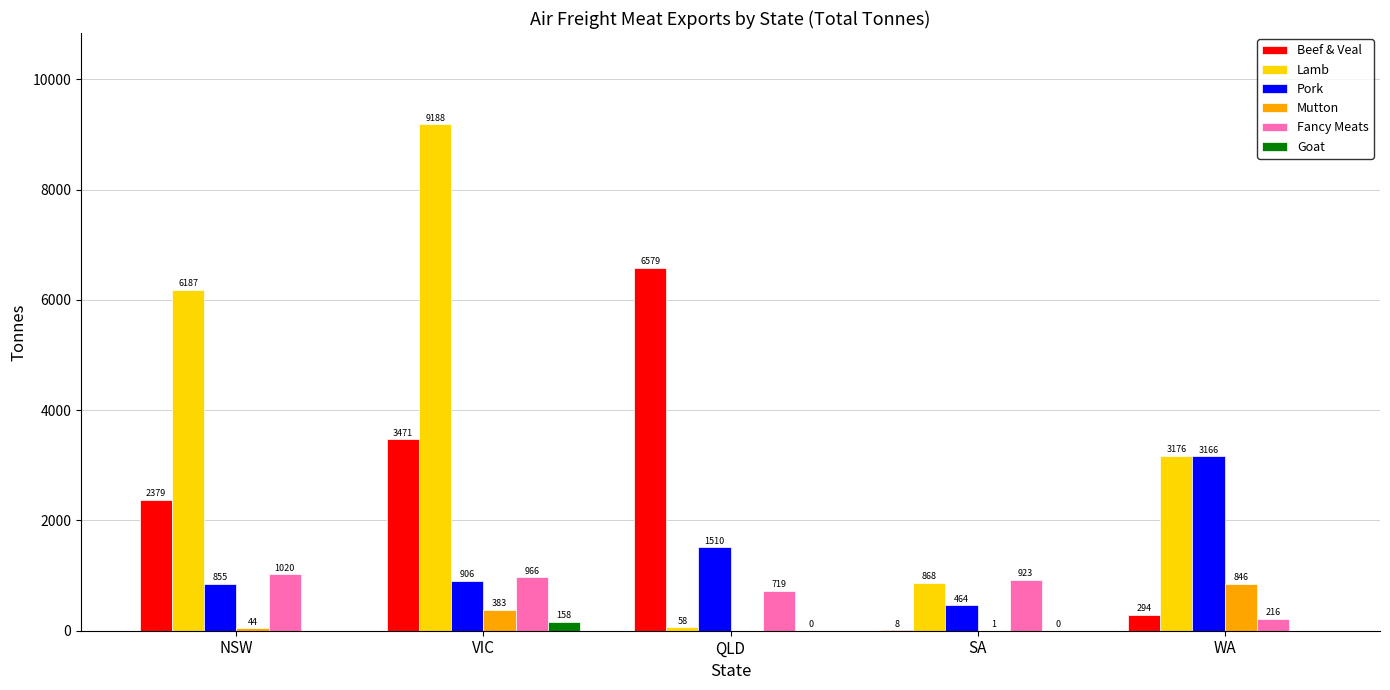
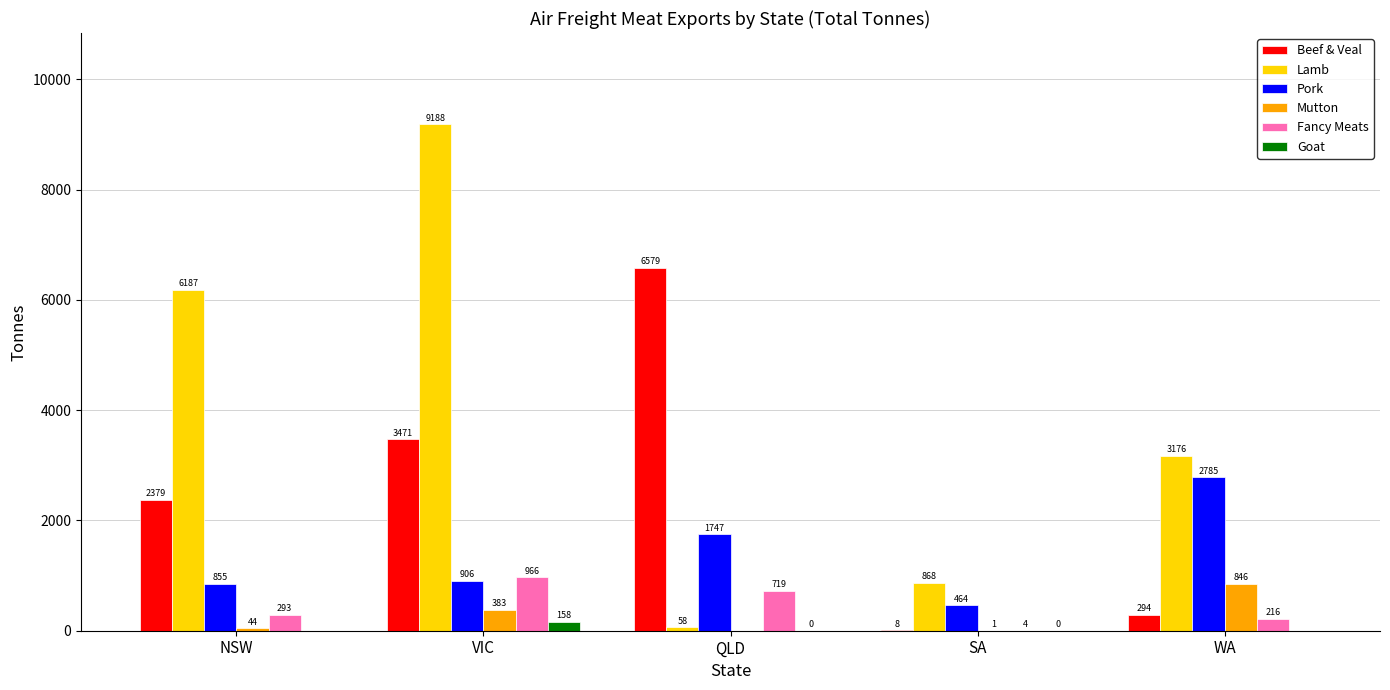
  {
    "Beef & Veal": {
      "NSW": 2379,
      "VIC": 3471,
      "QLD": 6579,
      "SA": 8,
      "WA": 294
    },
    "Pork": {
      "NSW": 855,
      "VIC": 906,
-     "QLD": 1510,
+     "QLD": 1747,
      "SA": 464,
-     "WA": 3166
+     "WA": 2785
    },
    "Fancy Meats": {
-     "NSW": 1020,
+     "NSW": 293,
      "VIC": 966,
      "QLD": 719,
-     "SA": 923,
+     "SA": 4,
      "WA": 216
    },
    "Goat": {
      "VIC": 158,
      "QLD": 0,
      "SA": 0
    }
  }
